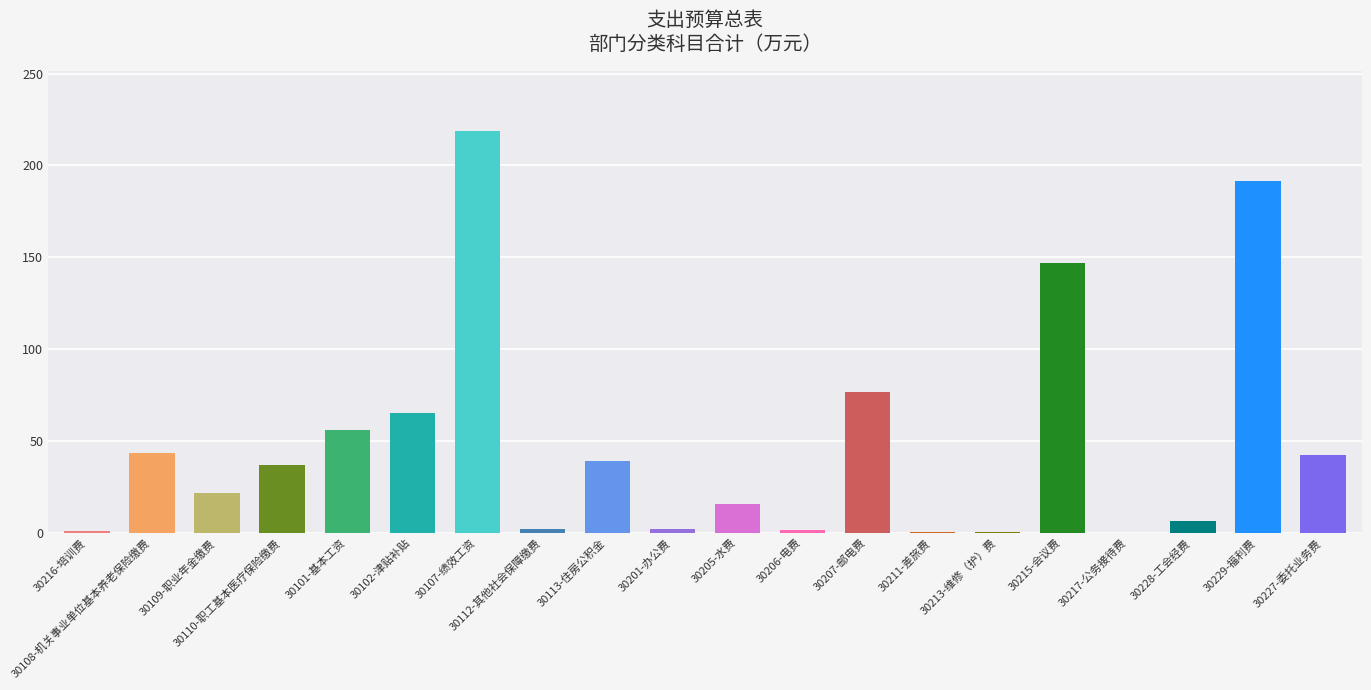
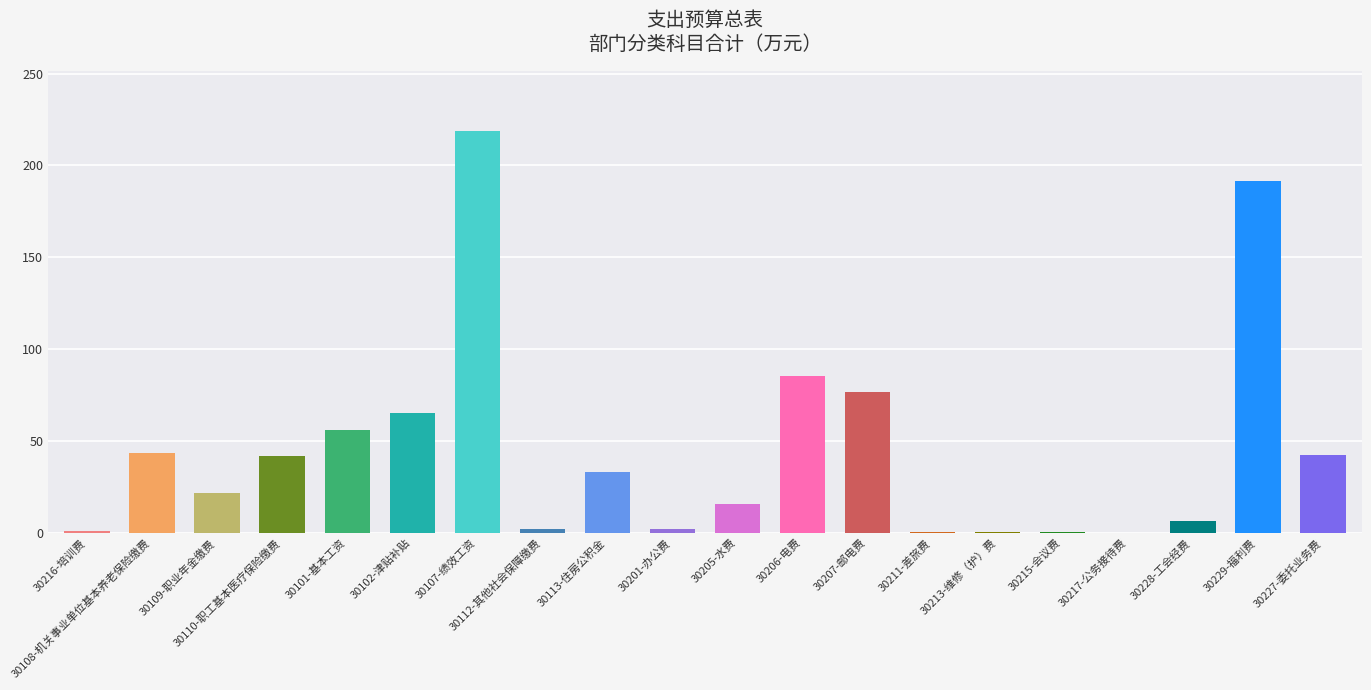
  {
    "30108-机关事业单位基本养老保险缴费": 43,
    "30109-职业年金缴费": 22,
-   "30110-职工基本医疗保险缴费": 37,
+   "30110-职工基本医疗保险缴费": 42,
    "30101-基本工资": 56,
    "30102-津贴补贴": 65,
    "30107-绩效工资": 219,
    "30112-其他社会保障缴费": 2,
-   "30113-住房公积金": 39,
+   "30113-住房公积金": 33,
    "30201-办公费": 2,
    "30205-水费": 16,
-   "30206-电费": 1,
+   "30206-电费": 85,
    "30207-邮电费": 77,
-   "30215-会议费": 147,
+   "30215-会议费": 0,
    "30228-工会经费": 7,
    "30229-福利费": 192,
    "30227-委托业务费": 42
  }
